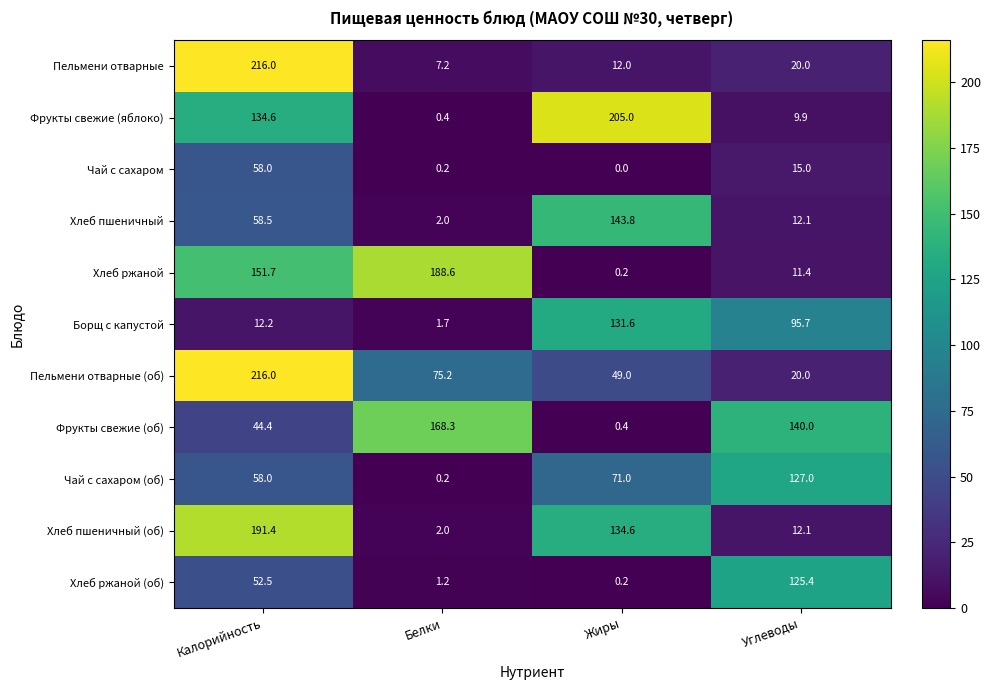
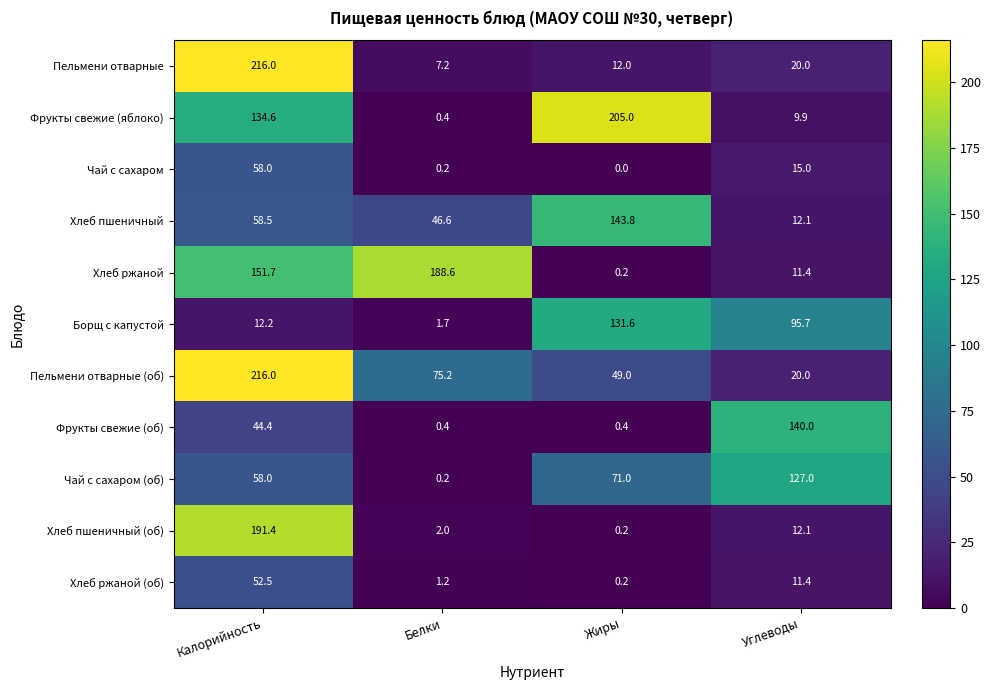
  {
    "Пельмени отварные": {
      "Калорийность": 216.0,
      "Белки": 7.2,
      "Жиры": 12.0,
      "Углеводы": 20.0
    },
    "Фрукты свежие (яблоко)": {
      "Калорийность": 134.6,
      "Белки": 0.4,
      "Жиры": 205.0,
      "Углеводы": 9.9
    },
    "Чай с сахаром": {
      "Калорийность": 58.0,
      "Белки": 0.2,
      "Жиры": 0.0,
      "Углеводы": 15.0
    },
    "Хлеб пшеничный": {
      "Калорийность": 58.5,
-     "Белки": 2.0,
+     "Белки": 46.6,
      "Жиры": 143.8,
      "Углеводы": 12.1
    },
    "Хлеб ржаной": {
      "Калорийность": 151.7,
      "Белки": 188.6,
      "Жиры": 0.2,
      "Углеводы": 11.4
    },
    "Борщ с капустой": {
      "Калорийность": 12.2,
      "Белки": 1.7,
      "Жиры": 131.6,
      "Углеводы": 95.7
    },
    "Пельмени отварные (об)": {
      "Калорийность": 216.0,
      "Белки": 75.2,
      "Жиры": 49.0,
      "Углеводы": 20.0
    },
    "Фрукты свежие (об)": {
      "Калорийность": 44.4,
-     "Белки": 168.3,
+     "Белки": 0.4,
      "Жиры": 0.4,
      "Углеводы": 140.0
    },
    "Чай с сахаром (об)": {
      "Калорийность": 58.0,
      "Белки": 0.2,
      "Жиры": 71.0,
      "Углеводы": 127.0
    },
    "Хлеб пшеничный (об)": {
      "Калорийность": 191.4,
      "Белки": 2.0,
-     "Жиры": 134.6,
+     "Жиры": 0.2,
      "Углеводы": 12.1
    },
    "Хлеб ржаной (об)": {
      "Калорийность": 52.5,
      "Белки": 1.2,
      "Жиры": 0.2,
-     "Углеводы": 125.4
+     "Углеводы": 11.4
    }
  }
